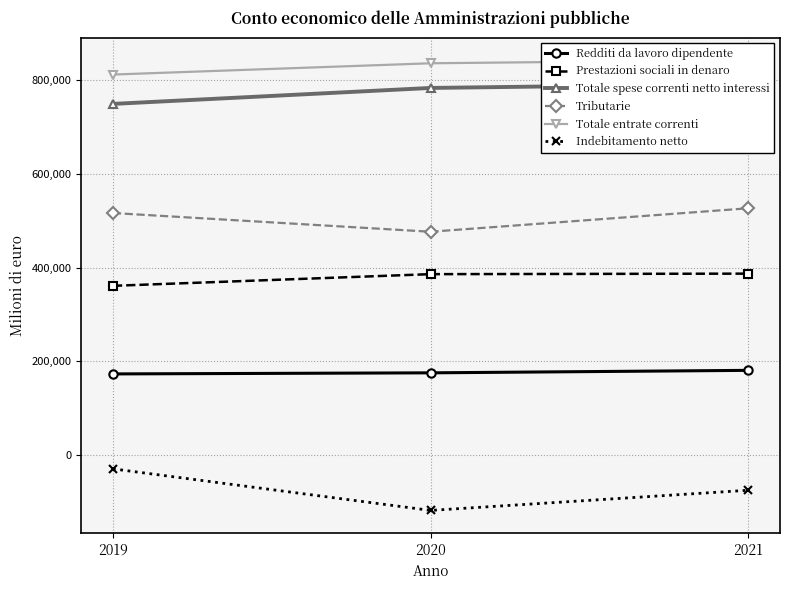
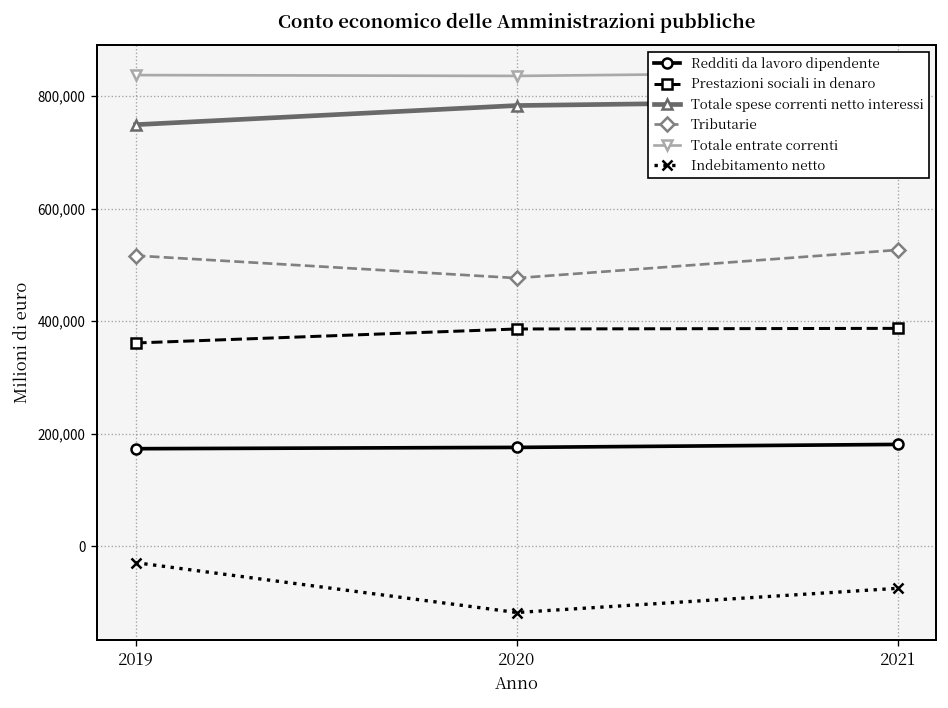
  {
    "Totale entrate correnti": {
-     "2019": "810,000",
+     "2019": "840,000",
      "2020": "840,000"
    }
  }
